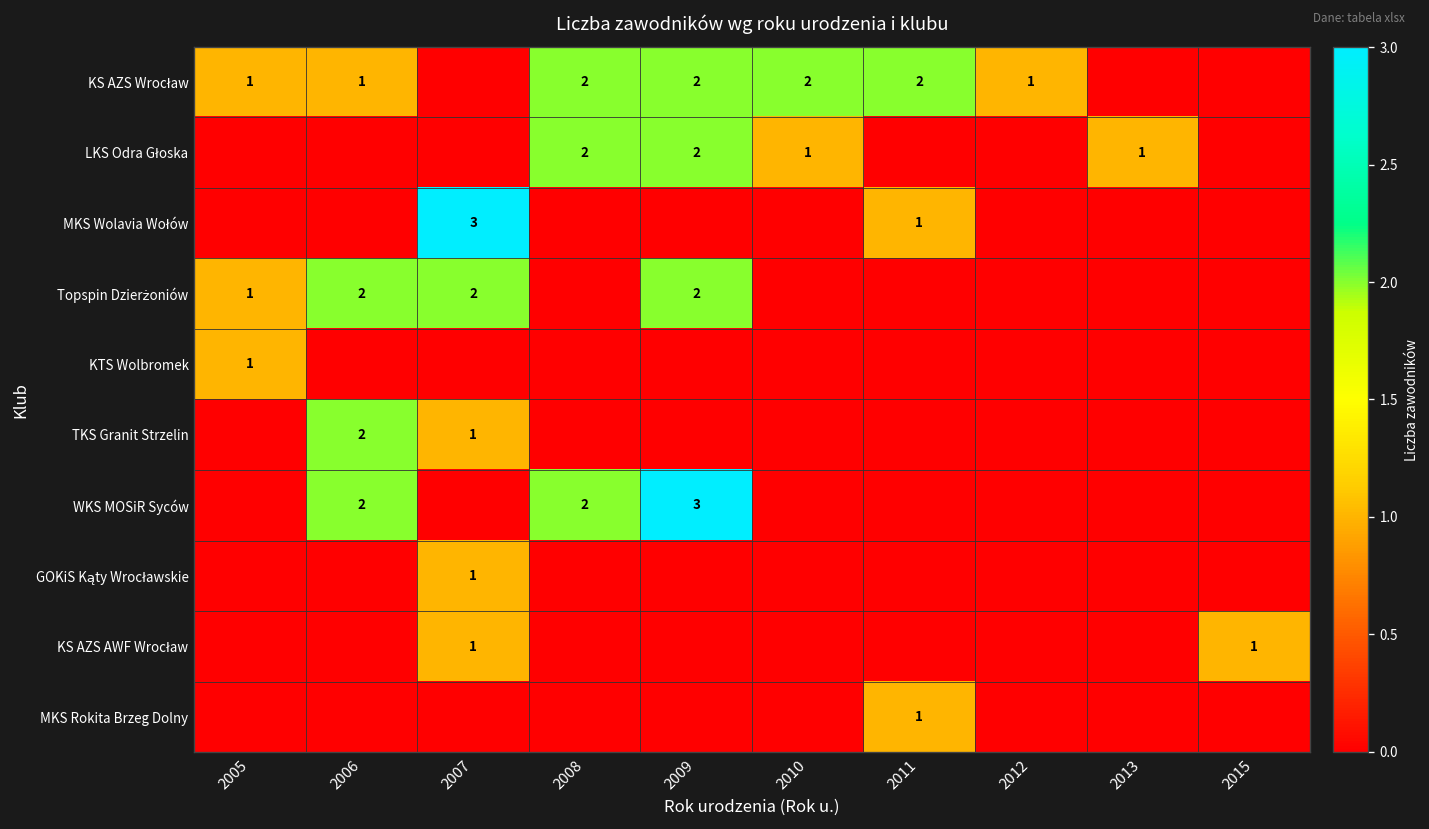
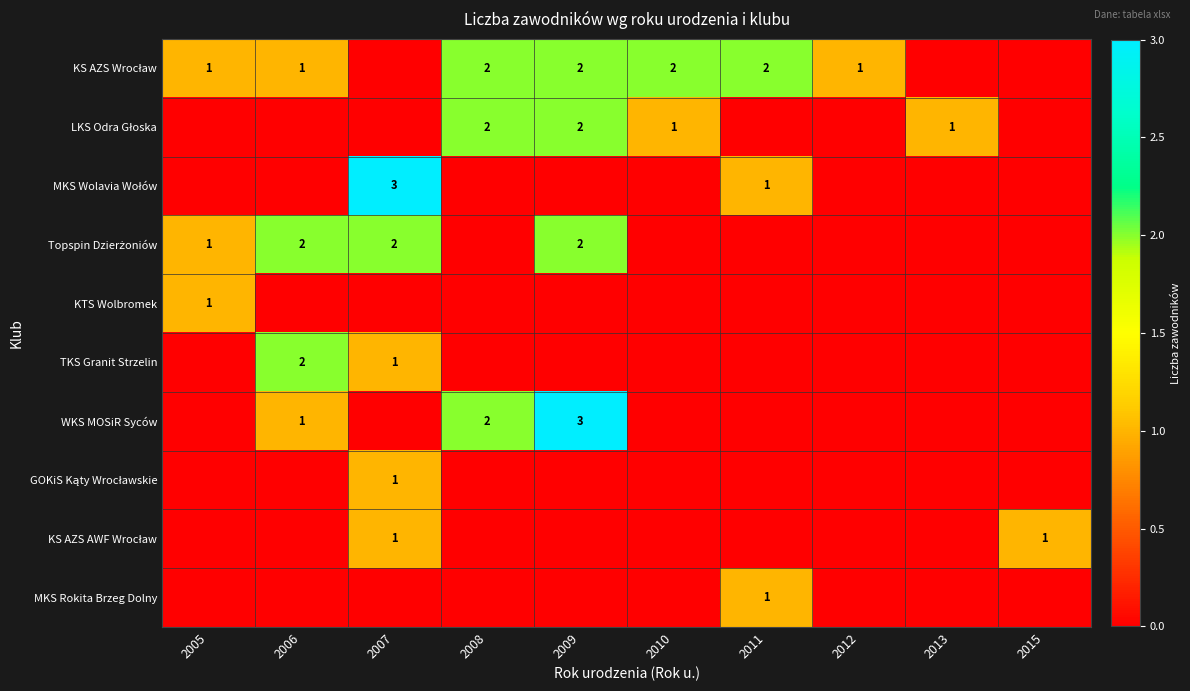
  {
    "KS AZS Wrocław": {
      "2005": 1,
      "2006": 1,
      "2008": 2,
      "2009": 2,
      "2010": 2,
      "2011": 2,
      "2012": 1
    },
    "LKS Odra Głoska": {
      "2008": 2,
      "2009": 2,
      "2010": 1,
      "2013": 1
    },
    "MKS Wolavia Wołów": {
      "2007": 3,
      "2011": 1
    },
    "Topspin Dzierżoniów": {
      "2005": 1,
      "2006": 2,
      "2007": 2,
      "2009": 2
    },
    "KTS Wolbromek": {
      "2005": 1
    },
    "TKS Granit Strzelin": {
      "2006": 2,
      "2007": 1
    },
    "WKS MOSiR Syców": {
-     "2006": 2,
+     "2006": 1,
      "2008": 2,
      "2009": 3
    },
    "GOKiS Kąty Wrocławskie": {
      "2007": 1
    },
    "KS AZS AWF Wrocław": {
      "2007": 1,
      "2015": 1
    },
    "MKS Rokita Brzeg Dolny": {
      "2011": 1
    }
  }
